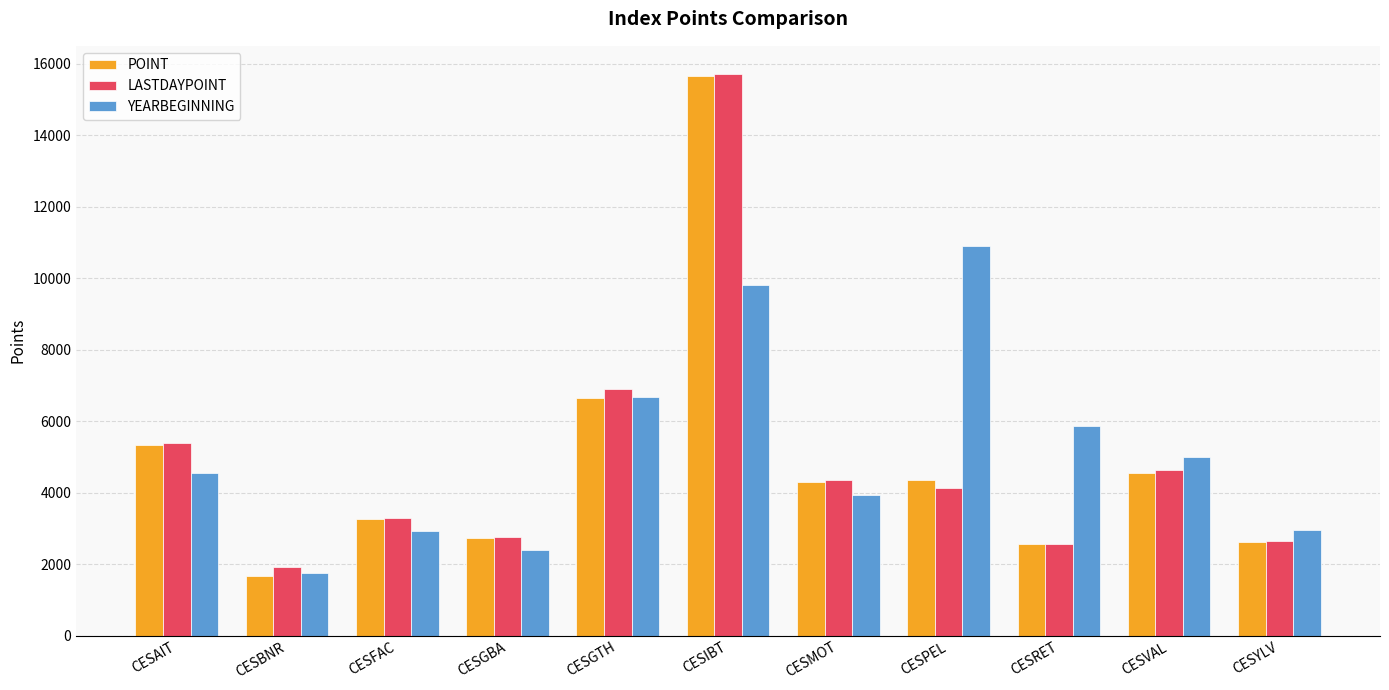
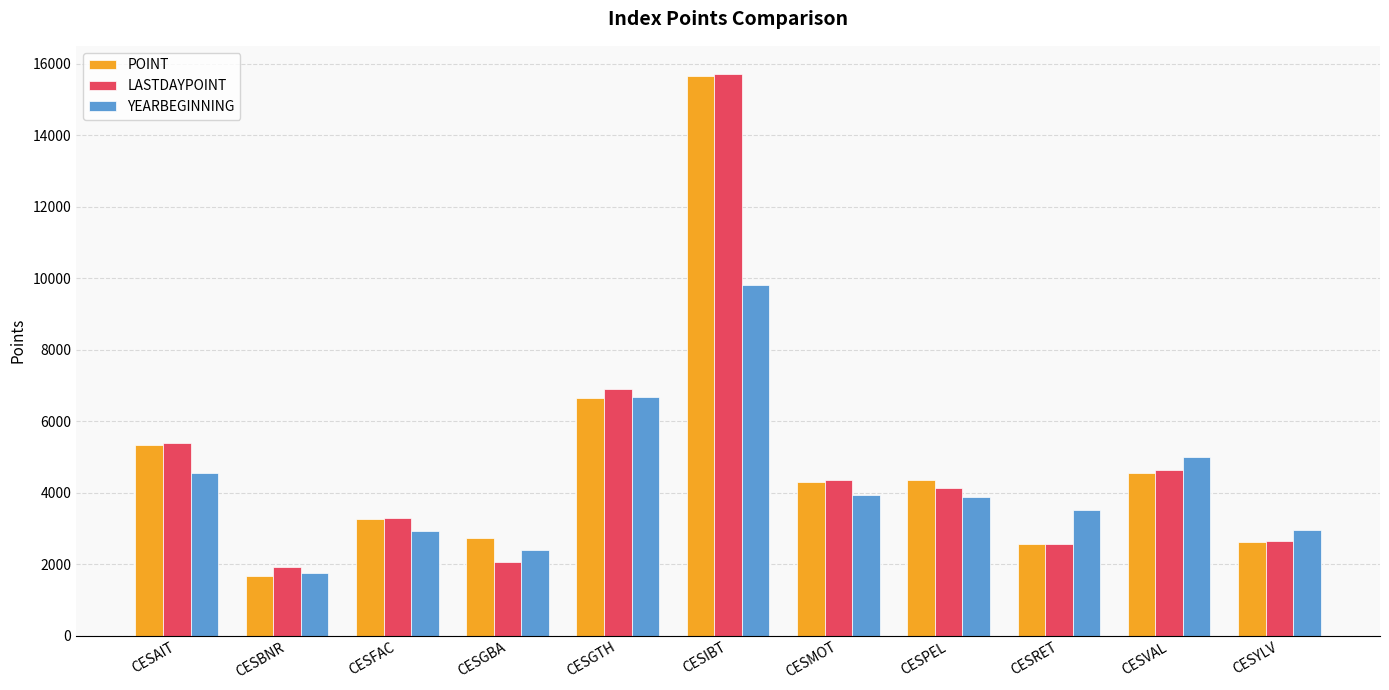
  {
    "POINT": {
      "CESAIT": 5300,
      "CESBNR": 1700,
      "CESFAC": 3300,
      "CESGBA": 2700,
      "CESGTH": 6600,
      "CESIBT": 15700,
      "CESMOT": 4300,
      "CESPEL": 4300,
      "CESRET": 2600,
      "CESVAL": 4500,
      "CESYLV": 2600
    },
    "LASTDAYPOINT": {
      "CESAIT": 5400,
      "CESBNR": 1900,
      "CESFAC": 3300,
-     "CESGBA": 2800,
+     "CESGBA": 2100,
      "CESGTH": 6900,
      "CESIBT": 15700,
      "CESMOT": 4400,
      "CESPEL": 4100,
      "CESRET": 2600,
      "CESVAL": 4600,
      "CESYLV": 2600
    },
    "YEARBEGINNING": {
      "CESAIT": 4600,
      "CESBNR": 1700,
      "CESFAC": 2900,
      "CESGBA": 2400,
      "CESGTH": 6700,
      "CESIBT": 9800,
      "CESMOT": 3900,
-     "CESPEL": 10900,
-     "CESRET": 5900,
+     "CESPEL": 3900,
+     "CESRET": 3500,
      "CESVAL": 5000,
      "CESYLV": 3000
    }
  }
